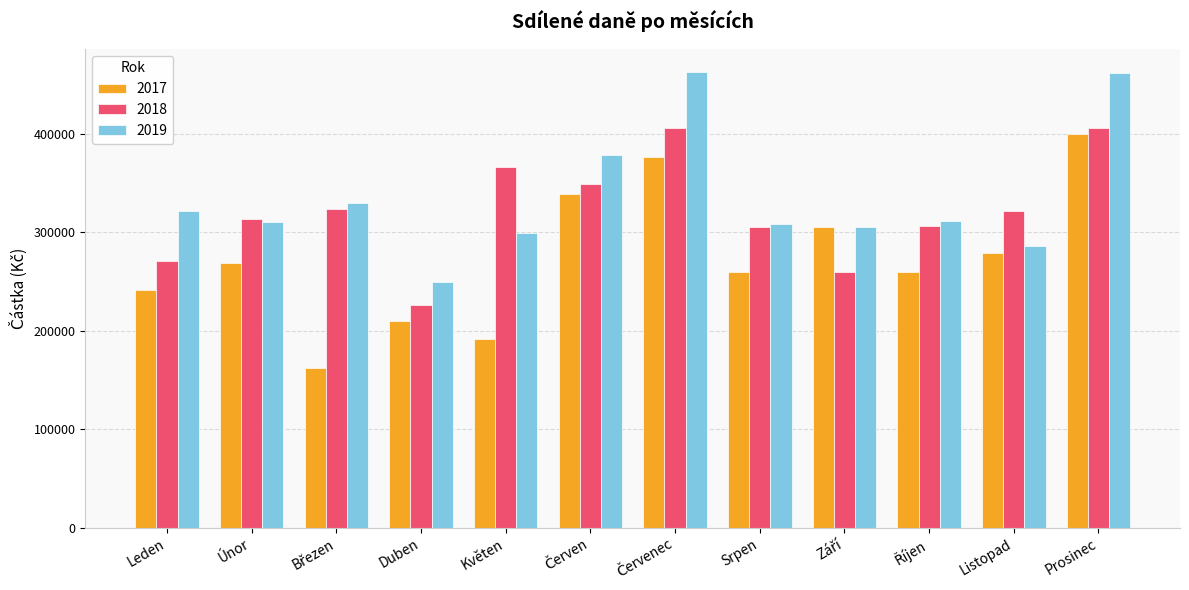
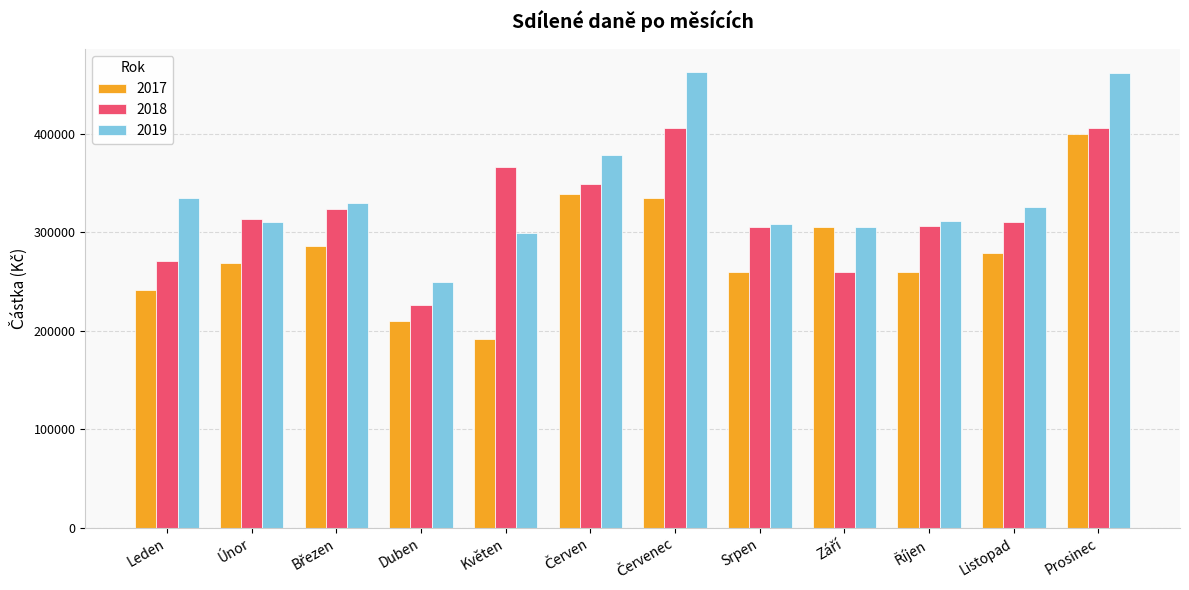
  {
    "2017": {
      "Leden": 240000,
      "Únor": 270000,
-     "Březen": 160000,
+     "Březen": 290000,
      "Duben": 210000,
      "Květen": 190000,
      "Červen": 340000,
-     "Červenec": 380000,
+     "Červenec": 330000,
      "Srpen": 260000,
      "Září": 310000,
      "Říjen": 260000,
      "Listopad": 280000,
      "Prosinec": 400000
    },
    "2018": {
      "Leden": 270000,
      "Únor": 310000,
      "Březen": 320000,
      "Duben": 230000,
      "Květen": 370000,
      "Červen": 350000,
      "Červenec": 410000,
      "Srpen": 310000,
      "Září": 260000,
      "Říjen": 310000,
-     "Listopad": 320000,
+     "Listopad": 310000,
      "Prosinec": 410000
    },
    "2019": {
-     "Leden": 320000,
+     "Leden": 330000,
      "Únor": 310000,
      "Březen": 330000,
      "Duben": 250000,
      "Květen": 300000,
      "Červen": 380000,
      "Červenec": 460000,
      "Srpen": 310000,
      "Září": 310000,
      "Říjen": 310000,
-     "Listopad": 290000,
+     "Listopad": 330000,
      "Prosinec": 460000
    }
  }
